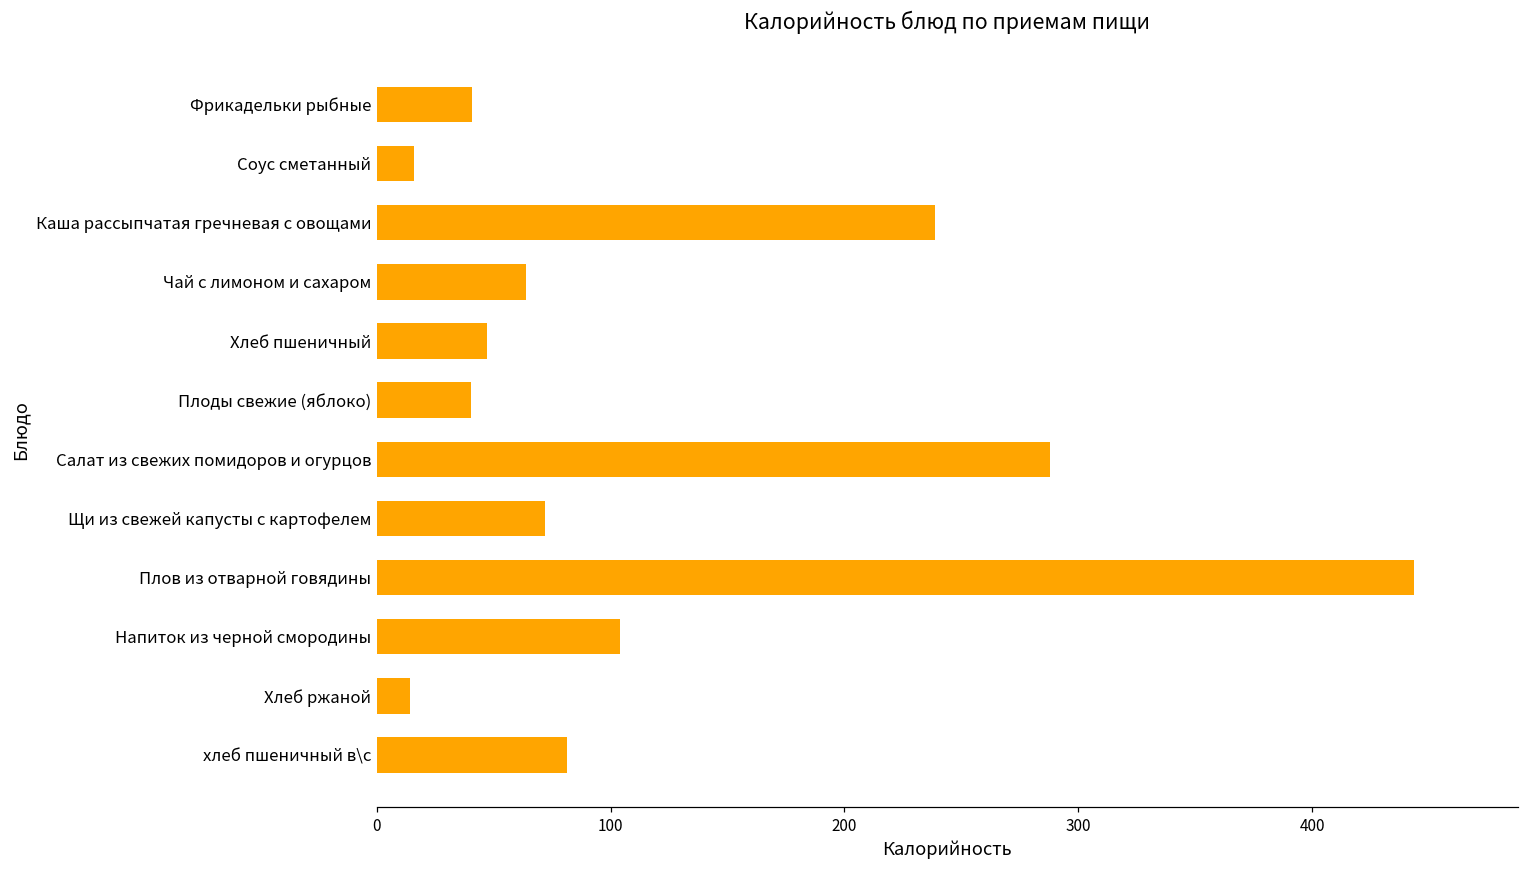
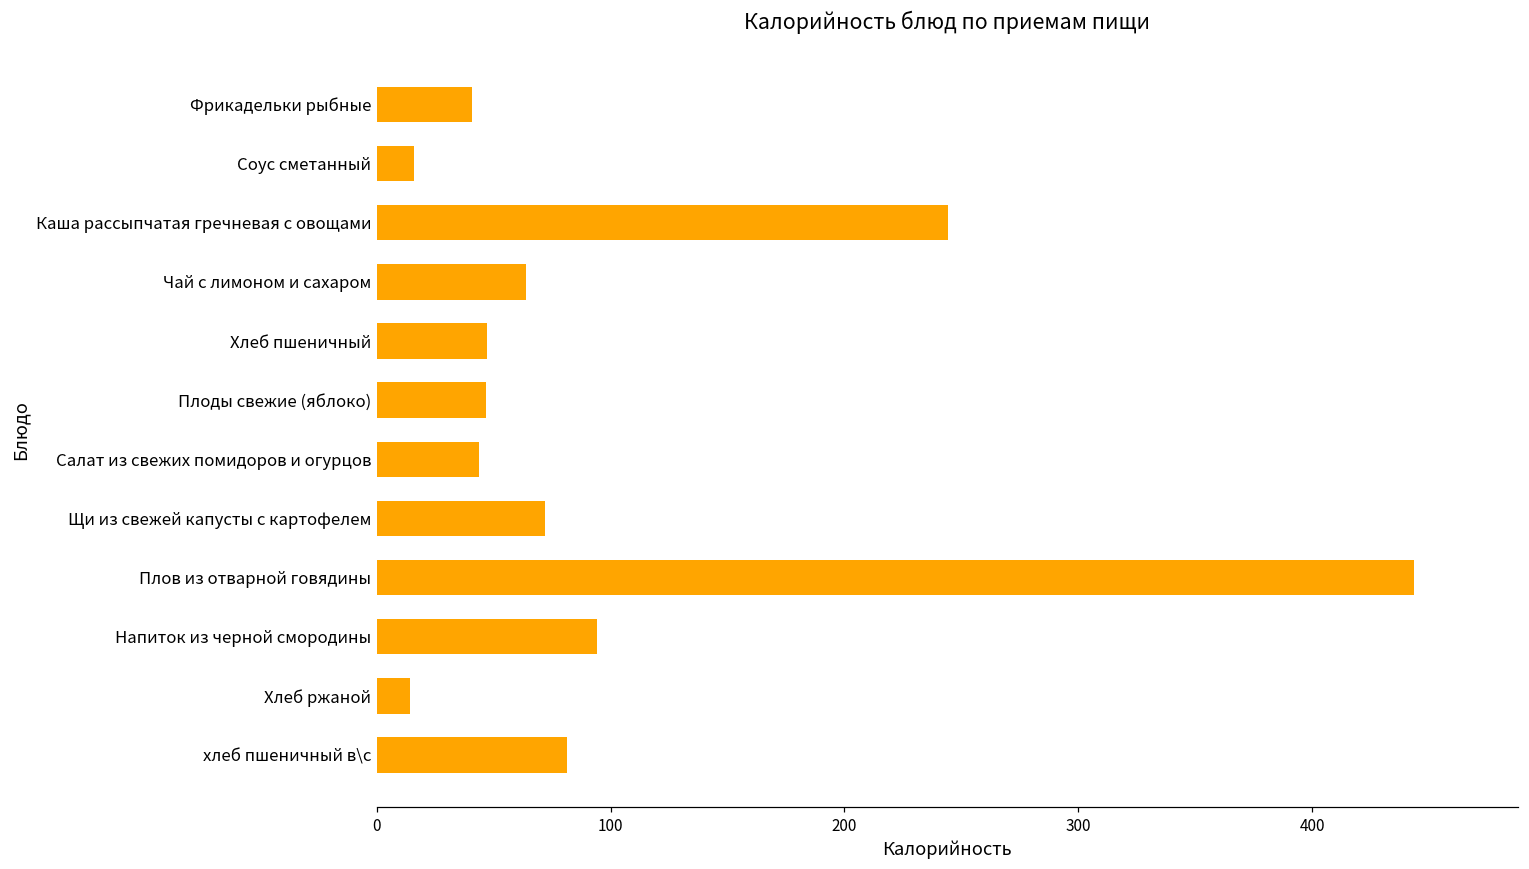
  {
    "Фрикадельки рыбные": 41,
    "Соус сметанный": 16,
-   "Каша рассыпчатая гречневая с овощами": 239,
+   "Каша рассыпчатая гречневая с овощами": 244,
    "Чай с лимоном и сахаром": 64,
    "Хлеб пшеничный": 47,
-   "Плоды свежие (яблоко)": 40,
-   "Салат из свежих помидоров и огурцов": 288,
+   "Плоды свежие (яблоко)": 47,
+   "Салат из свежих помидоров и огурцов": 44,
    "Щи из свежей капусты с картофелем": 72,
    "Плов из отварной говядины": 444,
-   "Напиток из черной смородины": 104,
+   "Напиток из черной смородины": 94,
    "Хлеб ржаной": 14,
    "хлеб пшеничный в\\с": 81
  }
